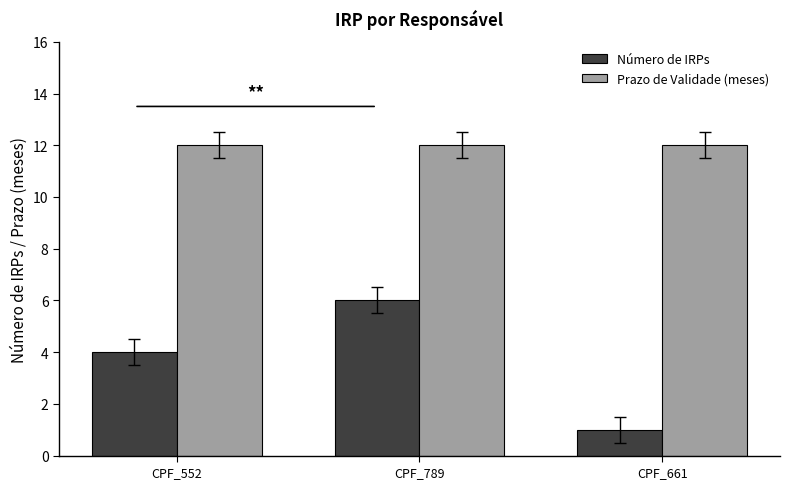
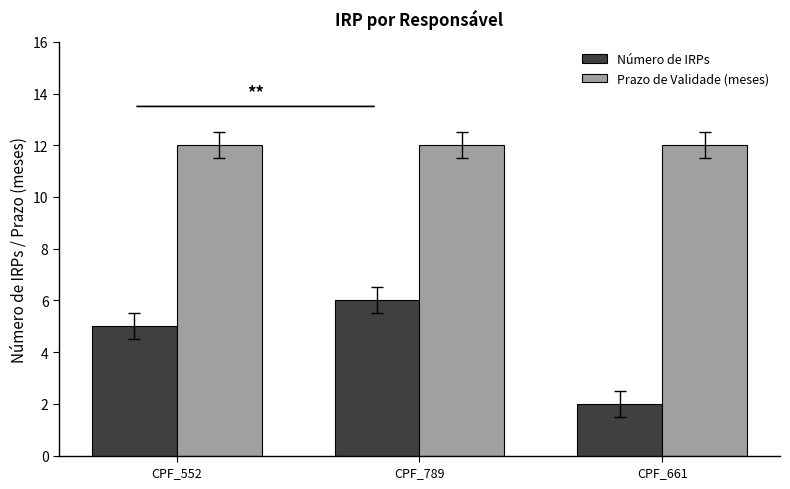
  {
    "Número de IRPs": {
-     "CPF_552": 4,
+     "CPF_552": 5,
      "CPF_789": 6,
-     "CPF_661": 1
+     "CPF_661": 2
    },
    "Prazo de Validade (meses)": {
      "CPF_552": 12,
      "CPF_789": 12,
      "CPF_661": 12
    }
  }
